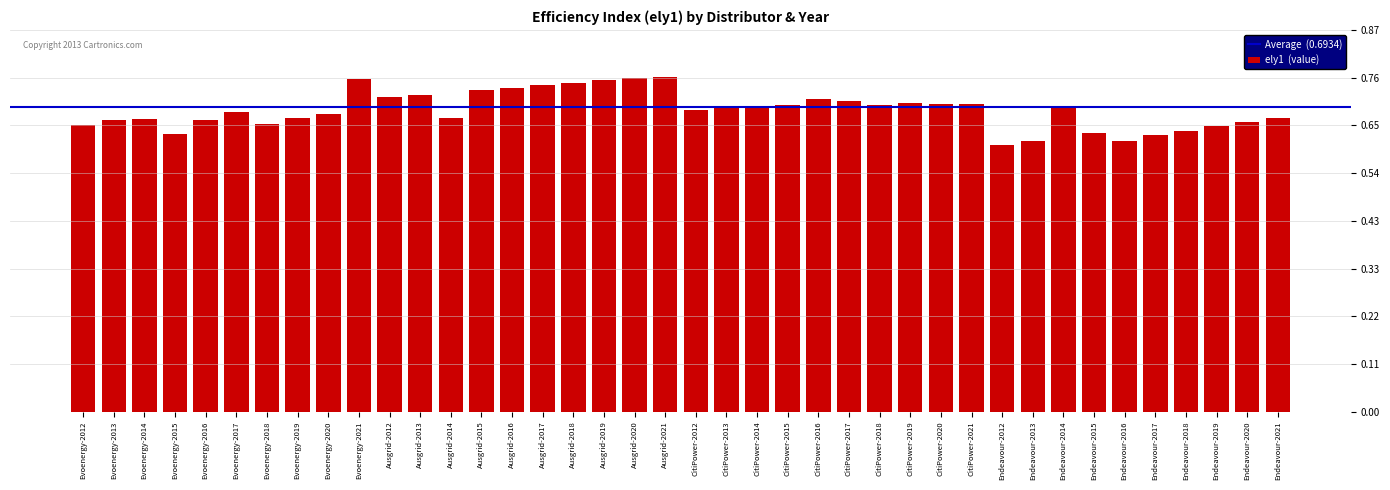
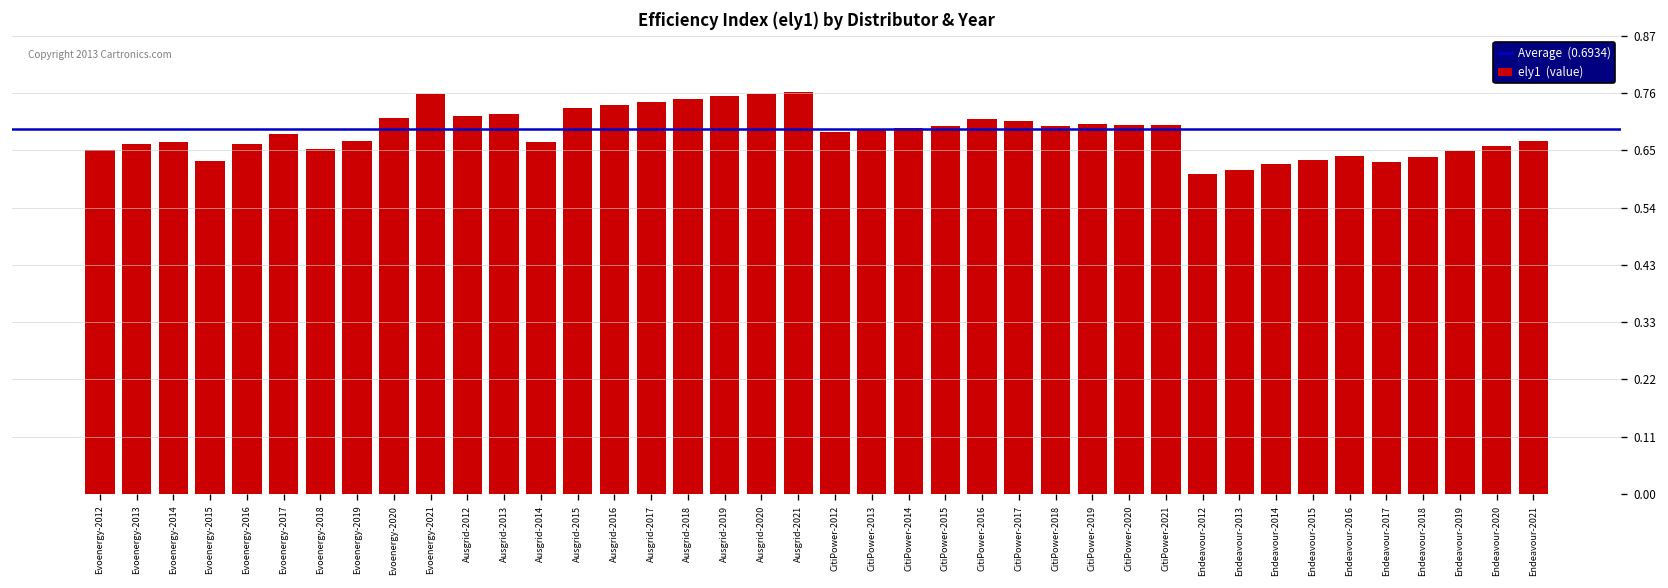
  {
    "Evoenergy-2012": 0.65,
    "Evoenergy-2013": 0.66,
    "Evoenergy-2014": 0.67,
    "Evoenergy-2015": 0.63,
    "Evoenergy-2016": 0.67,
    "Evoenergy-2017": 0.68,
    "Evoenergy-2018": 0.66,
    "Evoenergy-2019": 0.67,
-   "Evoenergy-2020": 0.68,
+   "Evoenergy-2020": 0.71,
    "Evoenergy-2021": 0.76,
    "Ausgrid-2012": 0.72,
    "Ausgrid-2013": 0.72,
    "Ausgrid-2014": 0.67,
    "Ausgrid-2015": 0.73,
    "Ausgrid-2016": 0.74,
    "Ausgrid-2017": 0.74,
    "Ausgrid-2018": 0.75,
    "Ausgrid-2019": 0.76,
    "Ausgrid-2020": 0.76,
    "Ausgrid-2021": 0.76,
    "CitiPower-2012": 0.69,
    "CitiPower-2013": 0.69,
    "CitiPower-2014": 0.70,
    "CitiPower-2015": 0.70,
    "CitiPower-2016": 0.71,
    "CitiPower-2017": 0.71,
    "CitiPower-2018": 0.70,
    "CitiPower-2019": 0.70,
    "CitiPower-2020": 0.70,
    "CitiPower-2021": 0.70,
    "Endeavour-2012": 0.61,
    "Endeavour-2013": 0.62,
-   "Endeavour-2014": 0.70,
+   "Endeavour-2014": 0.63,
    "Endeavour-2015": 0.63,
-   "Endeavour-2016": 0.62,
+   "Endeavour-2016": 0.64,
    "Endeavour-2017": 0.63,
    "Endeavour-2018": 0.64,
    "Endeavour-2019": 0.65,
    "Endeavour-2020": 0.66,
    "Endeavour-2021": 0.67
  }
